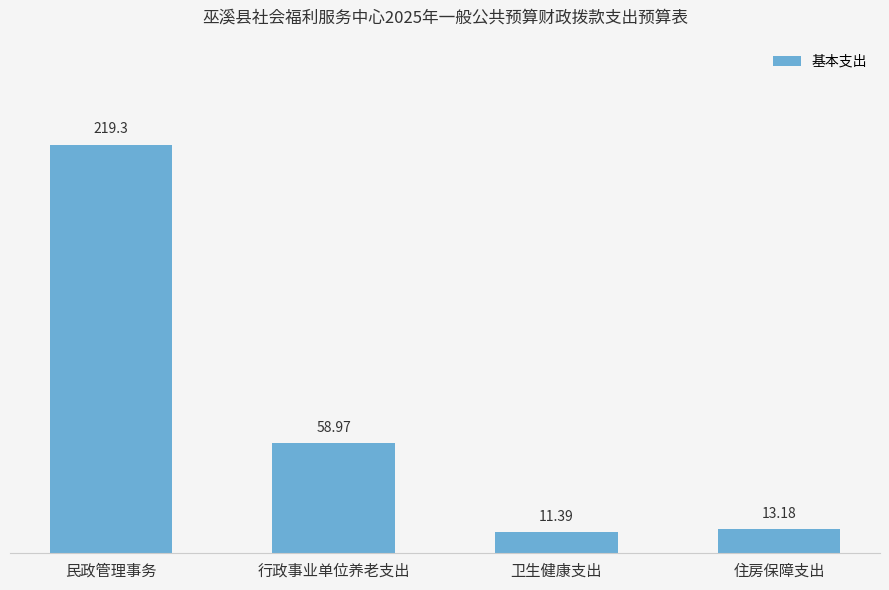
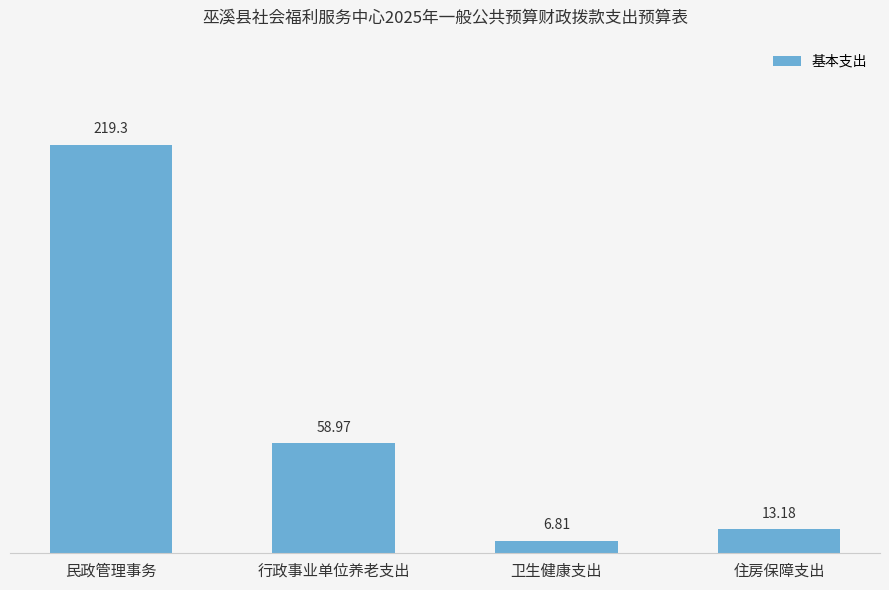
  {
    "民政管理事务": 219.3,
    "行政事业单位养老支出": 58.97,
-   "卫生健康支出": 11.39,
+   "卫生健康支出": 6.81,
    "住房保障支出": 13.18
  }
